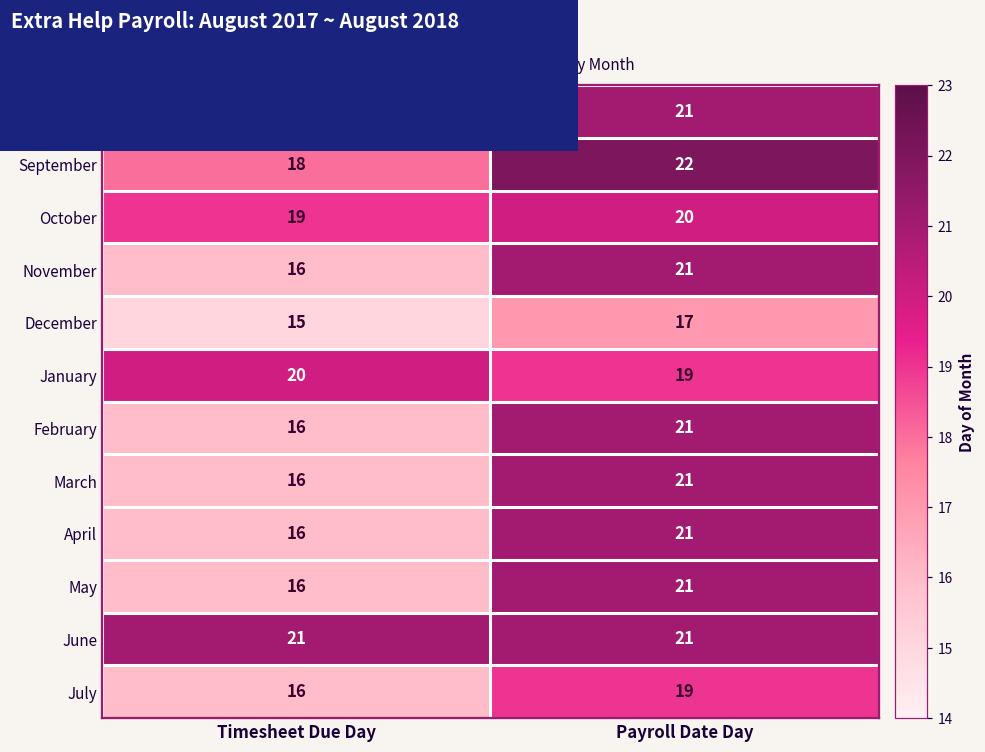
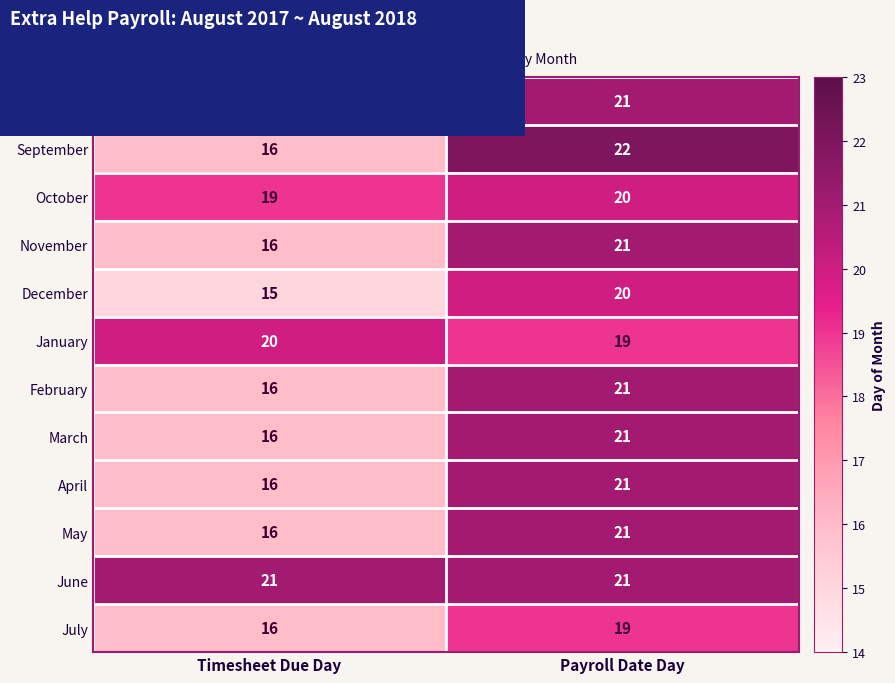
  {
    "September": {
-     "Timesheet Due Day": 18,
+     "Timesheet Due Day": 16,
      "Payroll Date Day": 22
    },
    "October": {
      "Timesheet Due Day": 19,
      "Payroll Date Day": 20
    },
    "November": {
      "Timesheet Due Day": 16,
      "Payroll Date Day": 21
    },
    "December": {
      "Timesheet Due Day": 15,
-     "Payroll Date Day": 17
+     "Payroll Date Day": 20
    },
    "January": {
      "Timesheet Due Day": 20,
      "Payroll Date Day": 19
    },
    "February": {
      "Timesheet Due Day": 16,
      "Payroll Date Day": 21
    },
    "March": {
      "Timesheet Due Day": 16,
      "Payroll Date Day": 21
    },
    "April": {
      "Timesheet Due Day": 16,
      "Payroll Date Day": 21
    },
    "May": {
      "Timesheet Due Day": 16,
      "Payroll Date Day": 21
    },
    "June": {
      "Timesheet Due Day": 21,
      "Payroll Date Day": 21
    },
    "July": {
      "Timesheet Due Day": 16,
      "Payroll Date Day": 19
    }
  }
